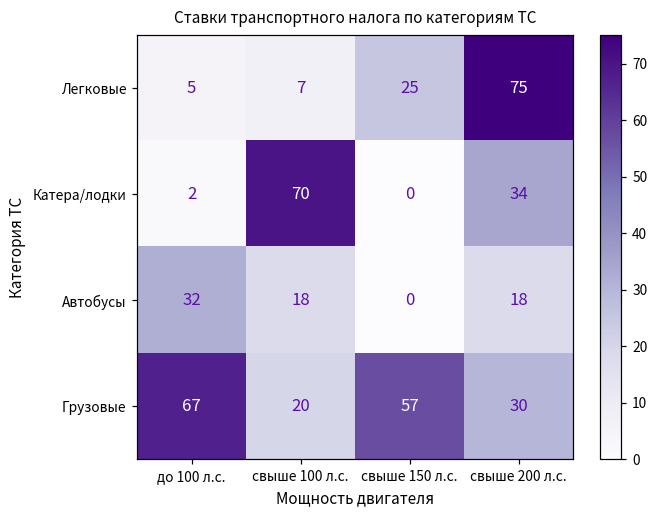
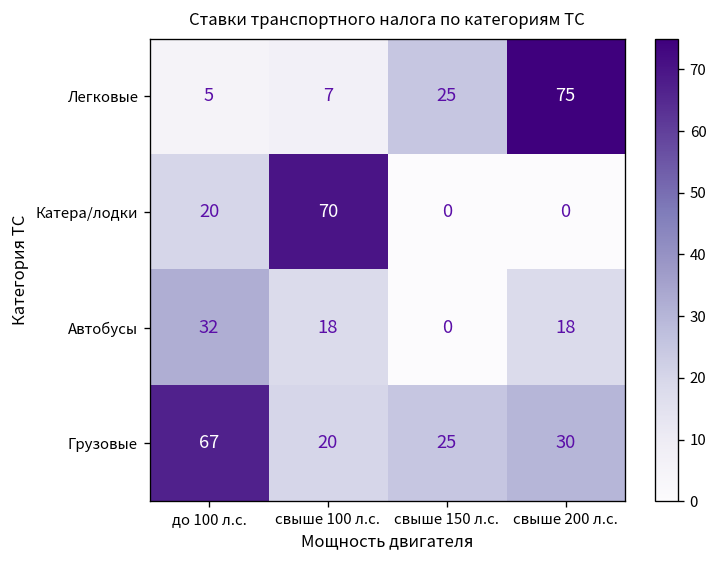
  {
    "Легковые": {
      "до 100 л.с.": 5,
      "свыше 100 л.с.": 7,
      "свыше 150 л.с.": 25,
      "свыше 200 л.с.": 75
    },
    "Катера/лодки": {
-     "до 100 л.с.": 2,
+     "до 100 л.с.": 20,
      "свыше 100 л.с.": 70,
      "свыше 150 л.с.": 0,
-     "свыше 200 л.с.": 34
+     "свыше 200 л.с.": 0
    },
    "Автобусы": {
      "до 100 л.с.": 32,
      "свыше 100 л.с.": 18,
      "свыше 150 л.с.": 0,
      "свыше 200 л.с.": 18
    },
    "Грузовые": {
      "до 100 л.с.": 67,
      "свыше 100 л.с.": 20,
-     "свыше 150 л.с.": 57,
+     "свыше 150 л.с.": 25,
      "свыше 200 л.с.": 30
    }
  }
